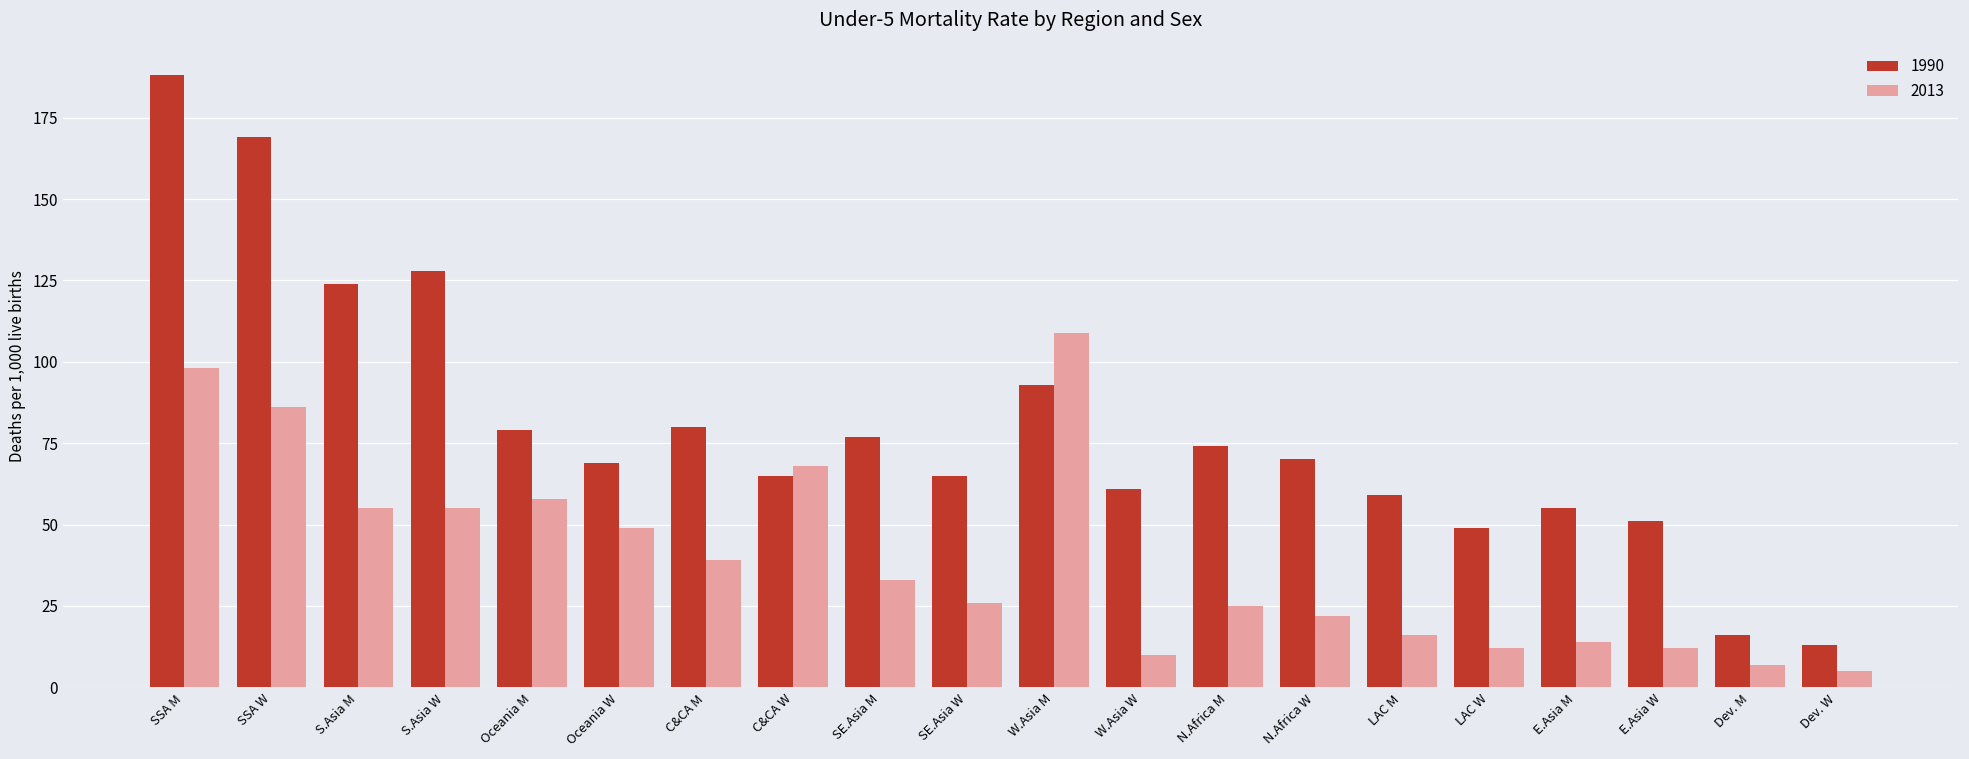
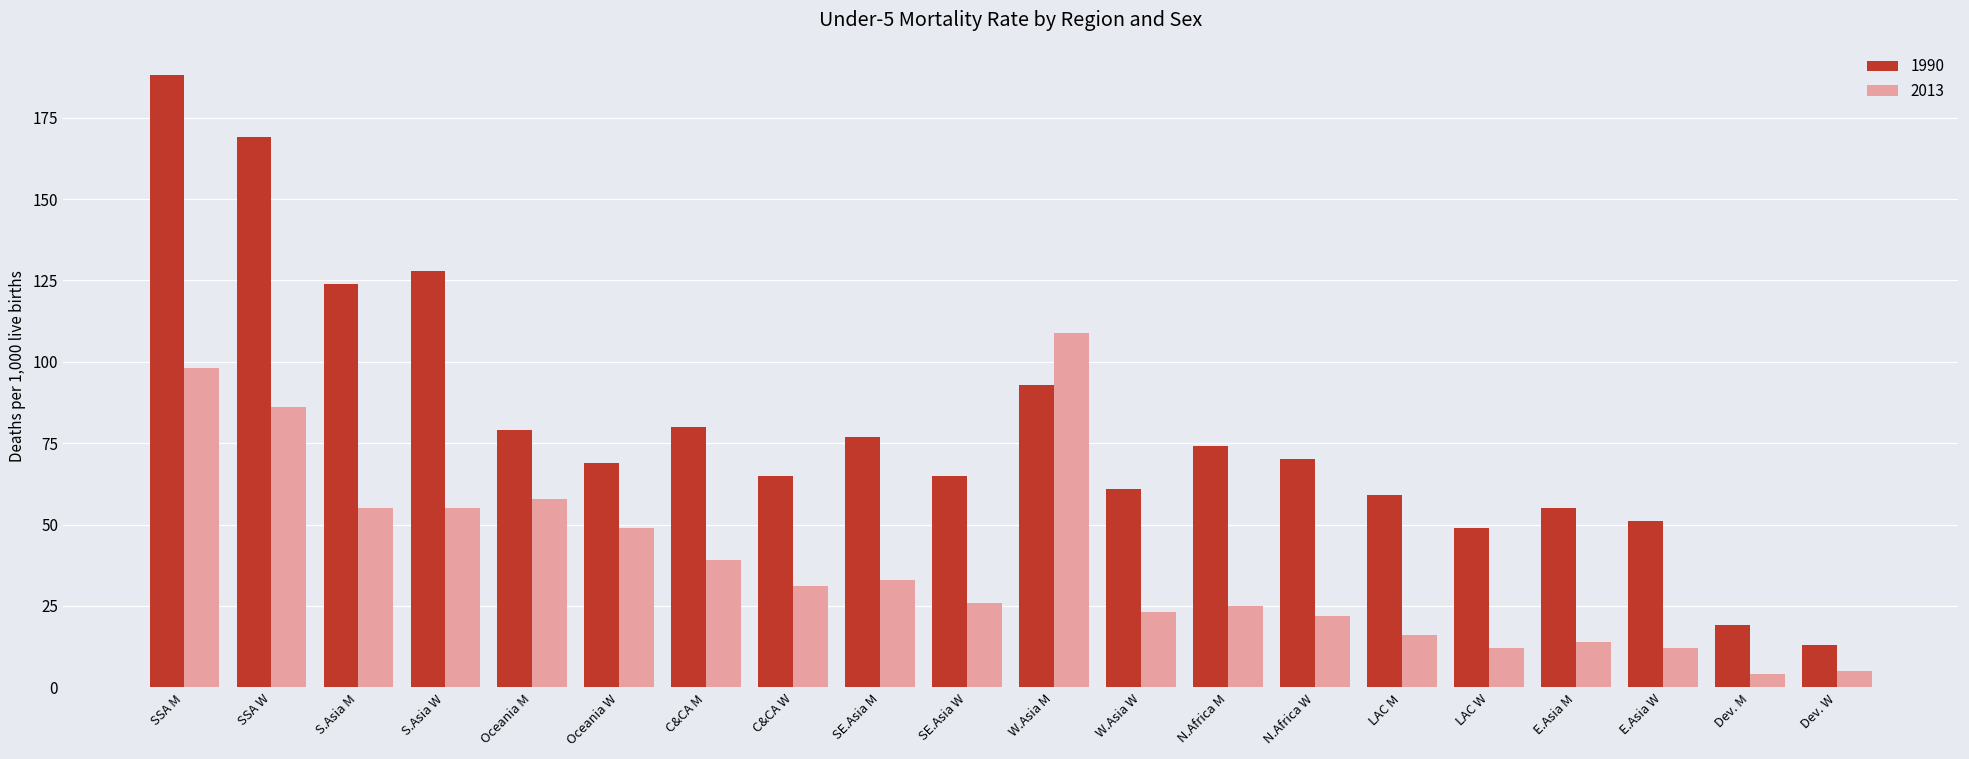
  {
    "1990": {
      "SSA M": 188,
      "SSA W": 169,
      "S.Asia M": 124,
      "S.Asia W": 128,
      "Oceania M": 79,
      "Oceania W": 69,
      "C&CA M": 80,
      "C&CA W": 65,
      "SE.Asia M": 77,
      "SE.Asia W": 65,
      "W.Asia M": 93,
      "W.Asia W": 61,
      "N.Africa M": 74,
      "N.Africa W": 70,
      "LAC M": 59,
      "LAC W": 49,
      "E.Asia M": 55,
      "E.Asia W": 51,
-     "Dev. M": 16,
+     "Dev. M": 19,
      "Dev. W": 13
    },
    "2013": {
      "SSA M": 98,
      "SSA W": 86,
      "S.Asia M": 55,
      "S.Asia W": 55,
      "Oceania M": 58,
      "Oceania W": 49,
      "C&CA M": 39,
-     "C&CA W": 68,
+     "C&CA W": 31,
      "SE.Asia M": 33,
      "SE.Asia W": 26,
      "W.Asia M": 109,
-     "W.Asia W": 10,
+     "W.Asia W": 23,
      "N.Africa M": 25,
      "N.Africa W": 22,
      "LAC M": 16,
      "LAC W": 12,
      "E.Asia M": 14,
      "E.Asia W": 12,
-     "Dev. M": 7,
+     "Dev. M": 4,
      "Dev. W": 5
    }
  }
